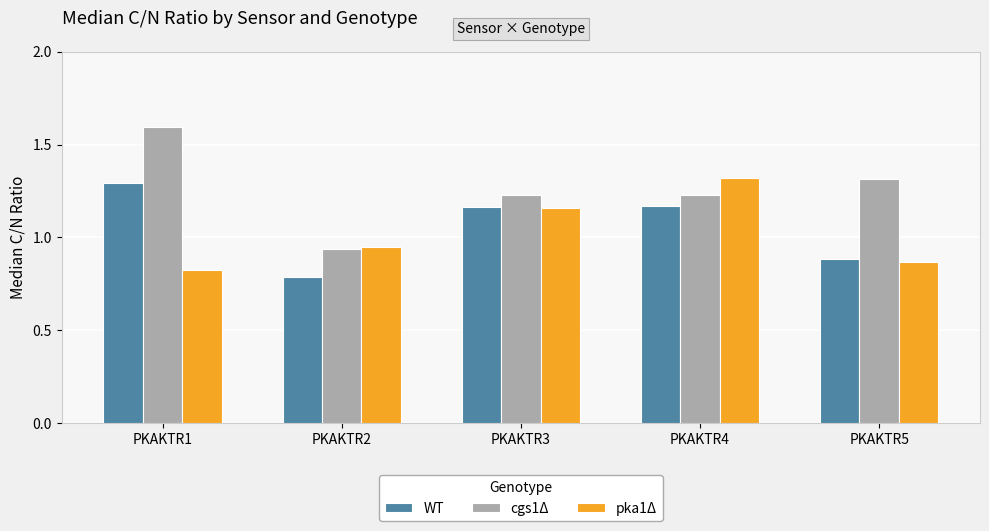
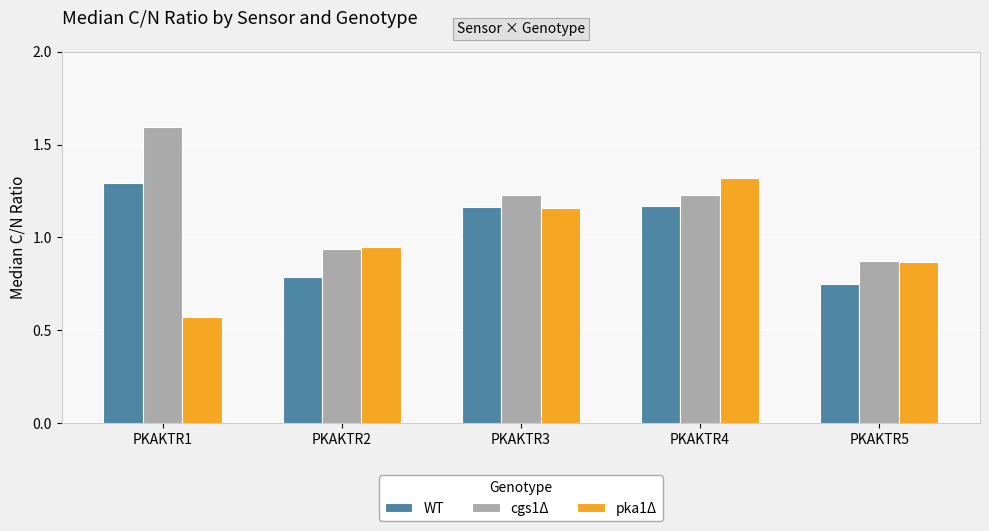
  {
    "WT": {
      "PKAKTR1": 1.29,
      "PKAKTR2": 0.79,
      "PKAKTR3": 1.16,
      "PKAKTR4": 1.17,
-     "PKAKTR5": 0.89
+     "PKAKTR5": 0.75
    },
    "cgs1Δ": {
      "PKAKTR1": 1.59,
      "PKAKTR2": 0.94,
      "PKAKTR3": 1.23,
      "PKAKTR4": 1.23,
-     "PKAKTR5": 1.31
+     "PKAKTR5": 0.87
    },
    "pka1Δ": {
-     "PKAKTR1": 0.82,
+     "PKAKTR1": 0.57,
      "PKAKTR2": 0.95,
      "PKAKTR3": 1.16,
      "PKAKTR4": 1.32,
      "PKAKTR5": 0.87
    }
  }
